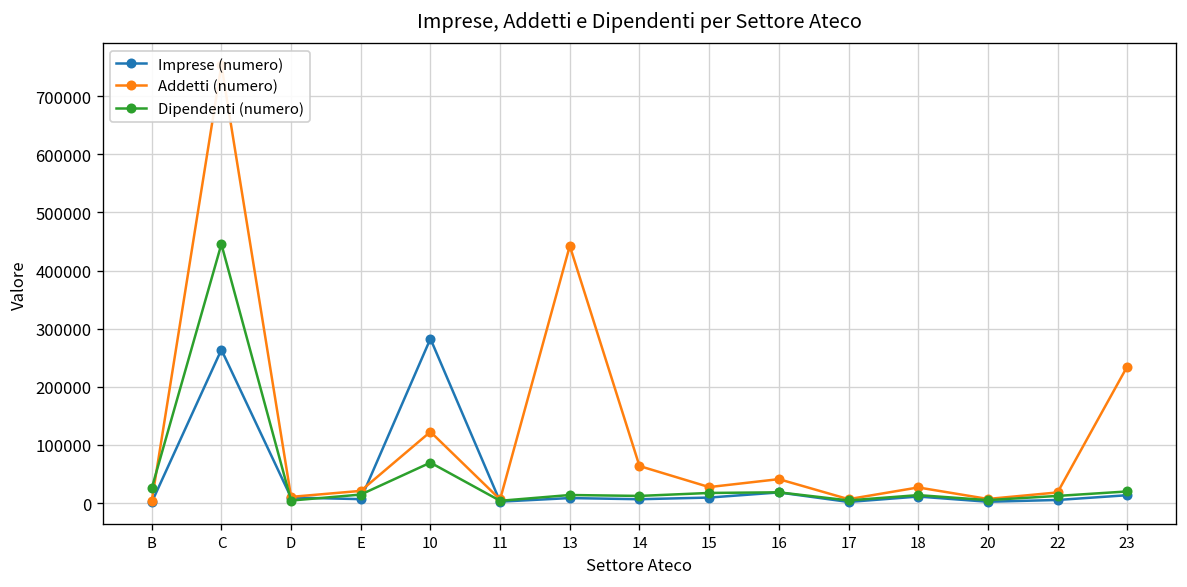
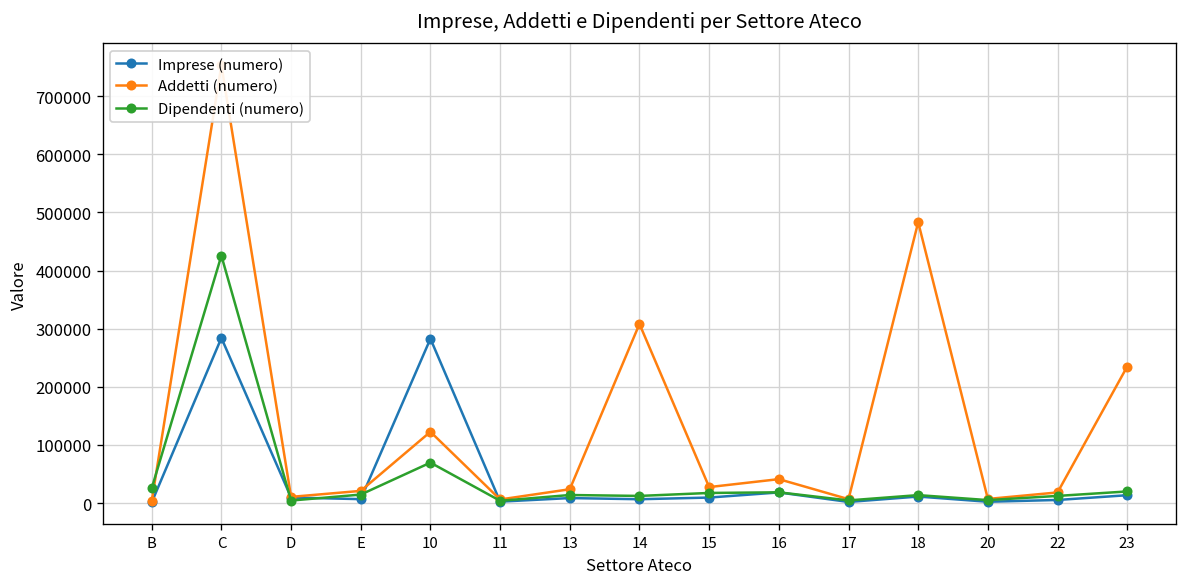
  {
    "Imprese (numero)": {
-     "C": 260000,
+     "C": 280000,
      "E": 10000,
      "10": 280000,
      "13": 10000,
      "14": 10000,
      "15": 10000,
      "22": 10000,
      "23": 10000
    },
    "Addetti (numero)": {
      "E": 20000,
      "10": 120000,
-     "13": 440000,
-     "14": 60000,
+     "13": 20000,
+     "14": 310000,
      "15": 30000,
      "16": 40000,
-     "18": 30000,
+     "18": 480000,
      "22": 20000,
      "23": 230000
    },
    "Dipendenti (numero)": {
      "B": 30000,
-     "C": 450000,
+     "C": 430000,
      "D": 0,
      "E": 10000,
      "10": 70000,
      "13": 10000,
      "14": 10000,
      "15": 20000,
      "22": 10000,
      "23": 20000
    }
  }
